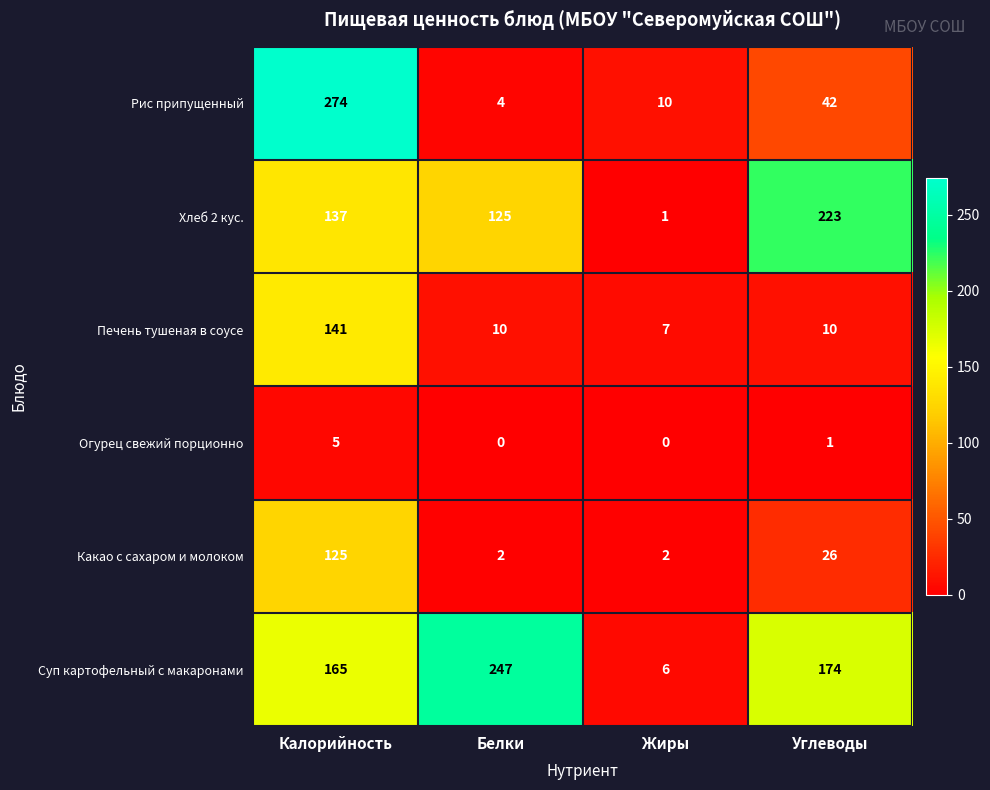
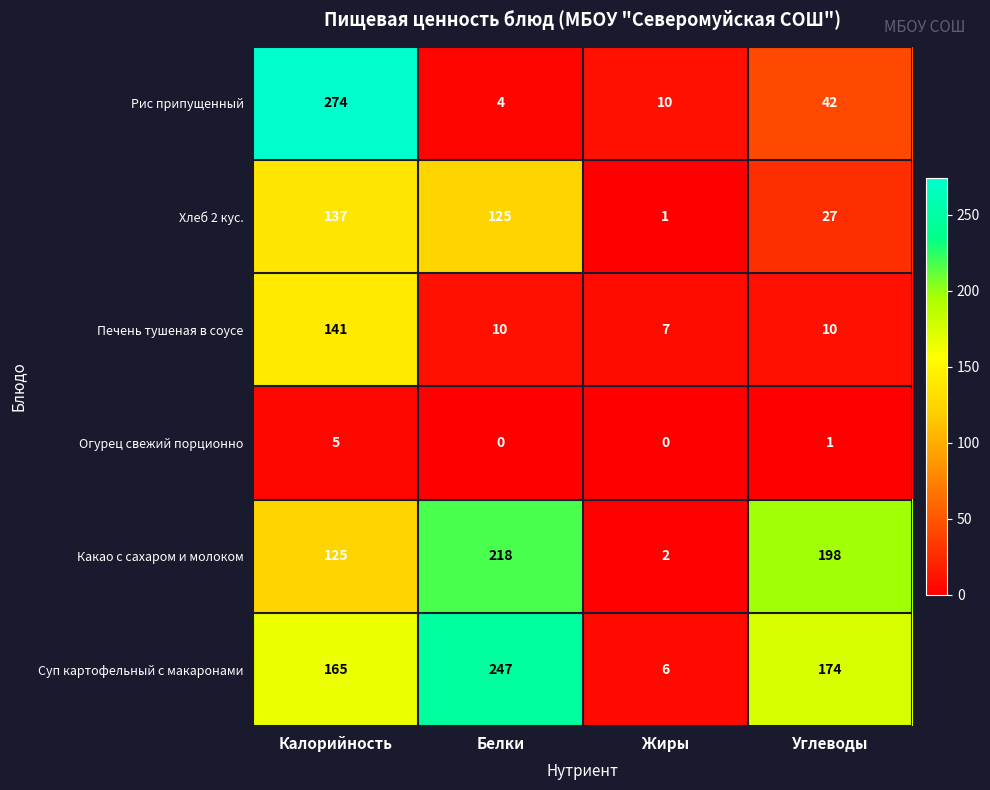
  {
    "Рис припущенный": {
      "Калорийность": 274,
      "Белки": 4,
      "Жиры": 10,
      "Углеводы": 42
    },
    "Хлеб 2 кус.": {
      "Калорийность": 137,
      "Белки": 125,
      "Жиры": 1,
-     "Углеводы": 223
+     "Углеводы": 27
    },
    "Печень тушеная в соусе": {
      "Калорийность": 141,
      "Белки": 10,
      "Жиры": 7,
      "Углеводы": 10
    },
    "Огурец свежий порционно": {
      "Калорийность": 5,
      "Белки": 0,
      "Жиры": 0,
      "Углеводы": 1
    },
    "Какао с сахаром и молоком": {
      "Калорийность": 125,
-     "Белки": 2,
+     "Белки": 218,
      "Жиры": 2,
-     "Углеводы": 26
+     "Углеводы": 198
    },
    "Суп картофельный с макаронами": {
      "Калорийность": 165,
      "Белки": 247,
      "Жиры": 6,
      "Углеводы": 174
    }
  }
